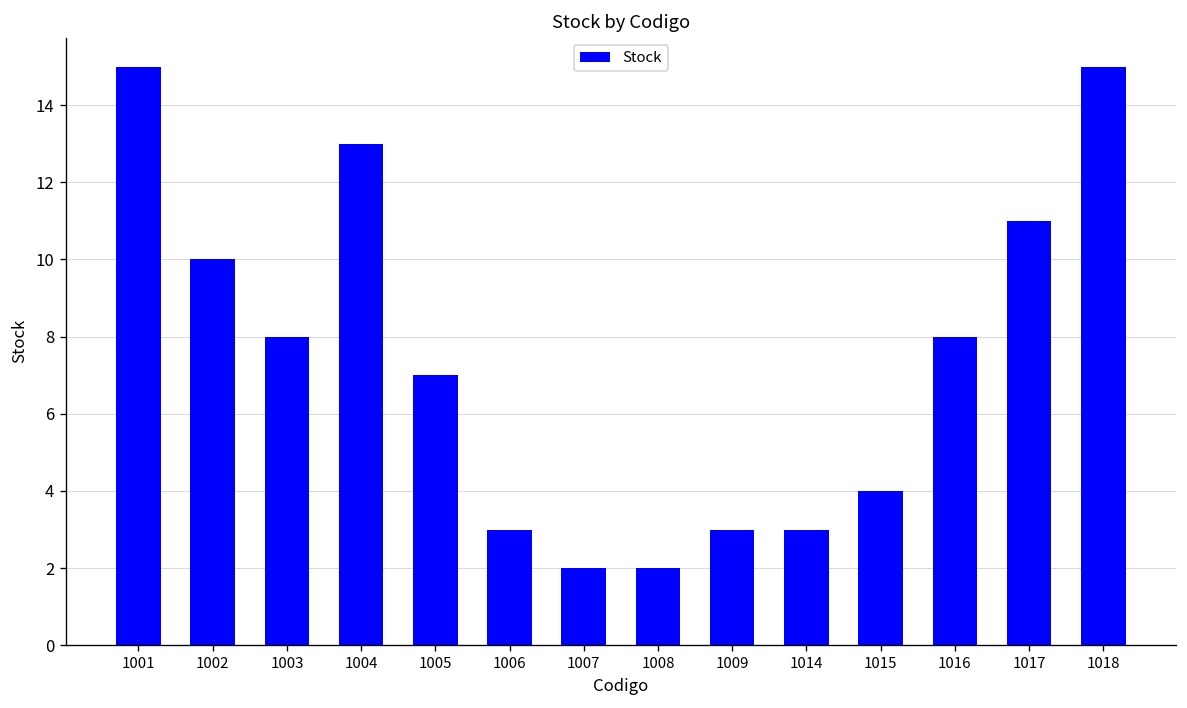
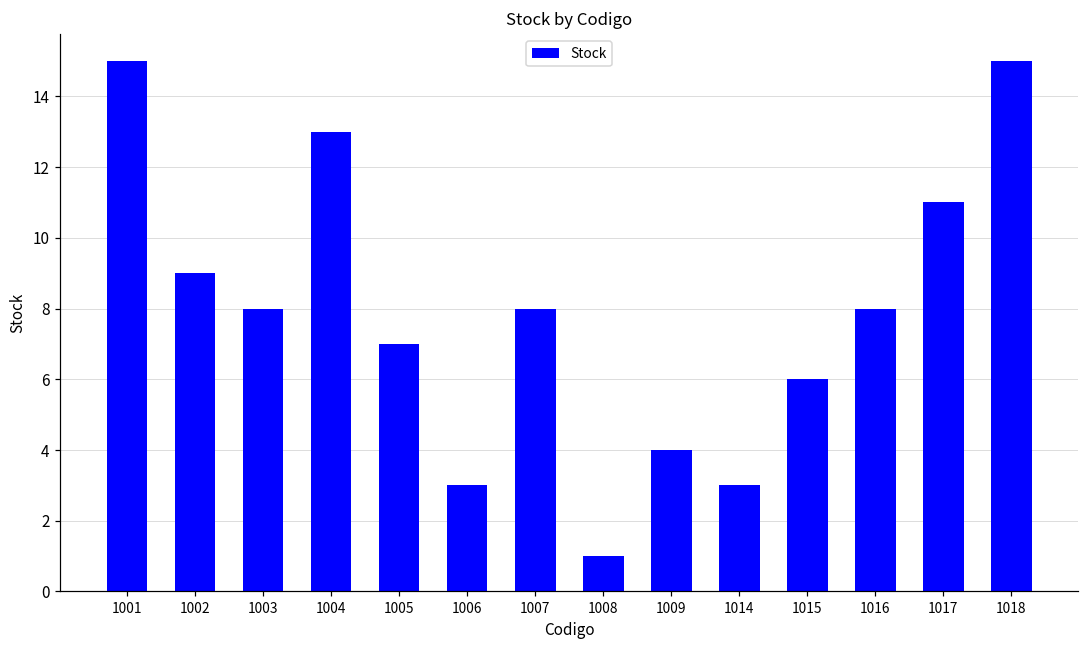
  {
    "1001": 15,
-   "1002": 10,
+   "1002": 9,
    "1003": 8,
    "1004": 13,
    "1005": 7,
    "1006": 3,
-   "1007": 2,
-   "1008": 2,
-   "1009": 3,
+   "1007": 8,
+   "1008": 1,
+   "1009": 4,
    "1014": 3,
-   "1015": 4,
+   "1015": 6,
    "1016": 8,
    "1017": 11,
    "1018": 15
  }
